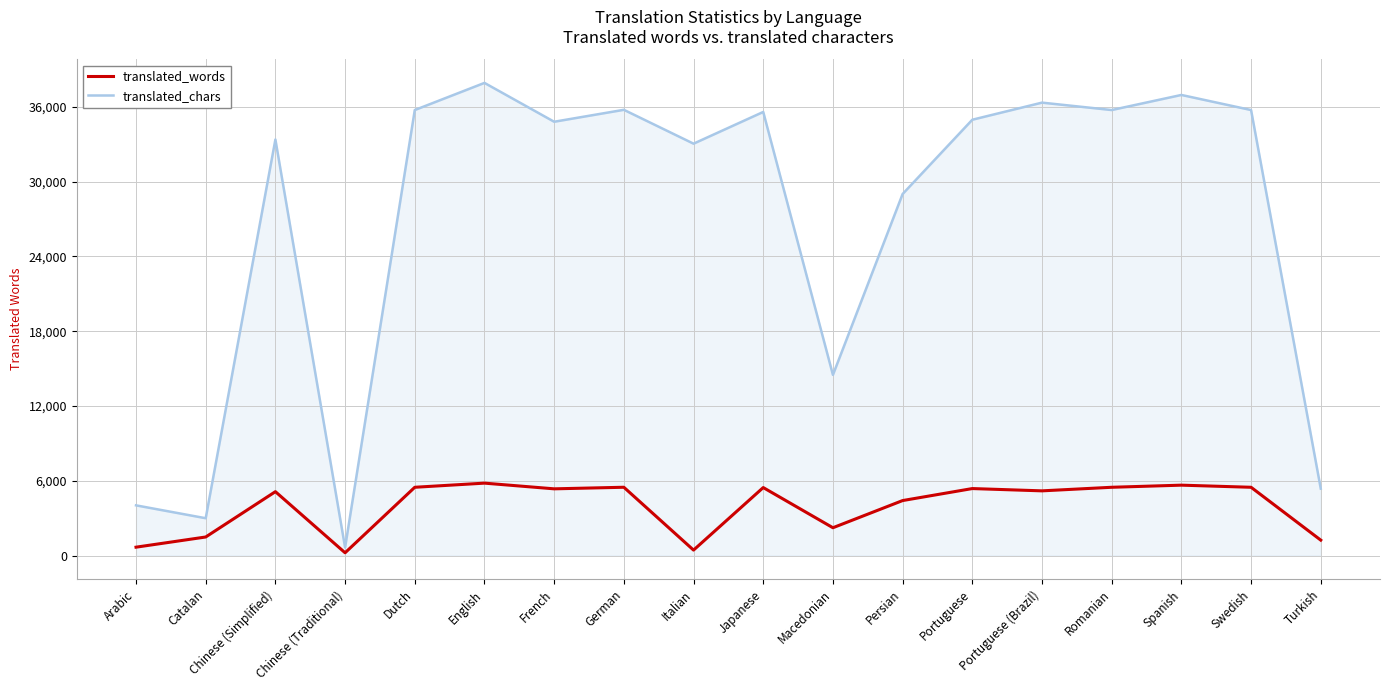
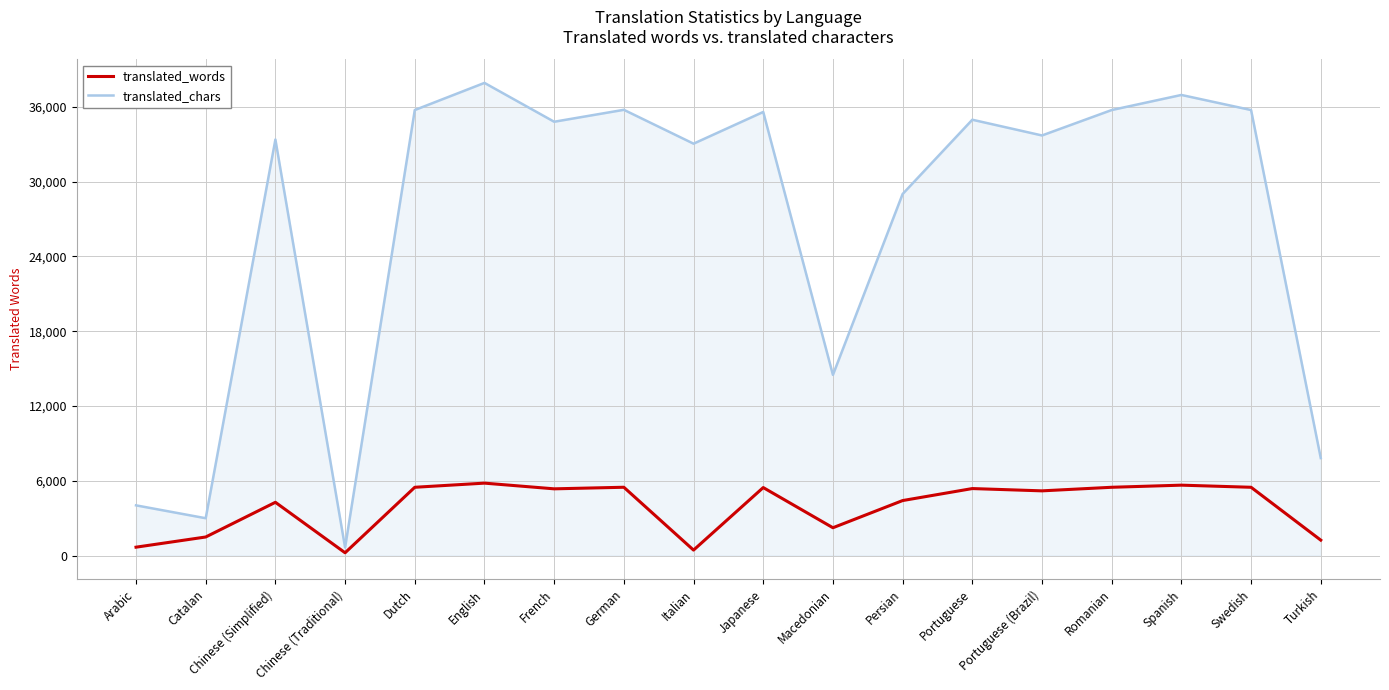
  {
    "translated_words": {
      "Arabic": "700",
      "Catalan": "1,500",
-     "Chinese (Simplified)": "5,100",
+     "Chinese (Simplified)": "4,300",
      "Chinese (Traditional)": "200",
      "Dutch": "5,500",
      "English": "5,800",
      "French": "5,400",
      "German": "5,500",
      "Italian": "400",
      "Japanese": "5,500",
      "Macedonian": "2,200",
      "Persian": "4,400",
      "Portuguese": "5,400",
      "Portuguese (Brazil)": "5,200",
      "Romanian": "5,500",
      "Spanish": "5,600",
      "Swedish": "5,500",
      "Turkish": "1,200"
    },
    "translated_chars": {
      "Arabic": "4,000",
      "Catalan": "3,000",
      "Chinese (Simplified)": "33,400",
      "Chinese (Traditional)": "600",
      "Dutch": "35,700",
      "English": "37,900",
      "French": "34,800",
      "German": "35,800",
      "Italian": "33,000",
      "Japanese": "35,600",
      "Macedonian": "14,500",
      "Persian": "29,000",
      "Portuguese": "35,000",
-     "Portuguese (Brazil)": "36,300",
+     "Portuguese (Brazil)": "33,700",
      "Romanian": "35,700",
      "Spanish": "37,000",
      "Swedish": "35,700",
-     "Turkish": "5,400"
+     "Turkish": "7,800"
    }
  }
